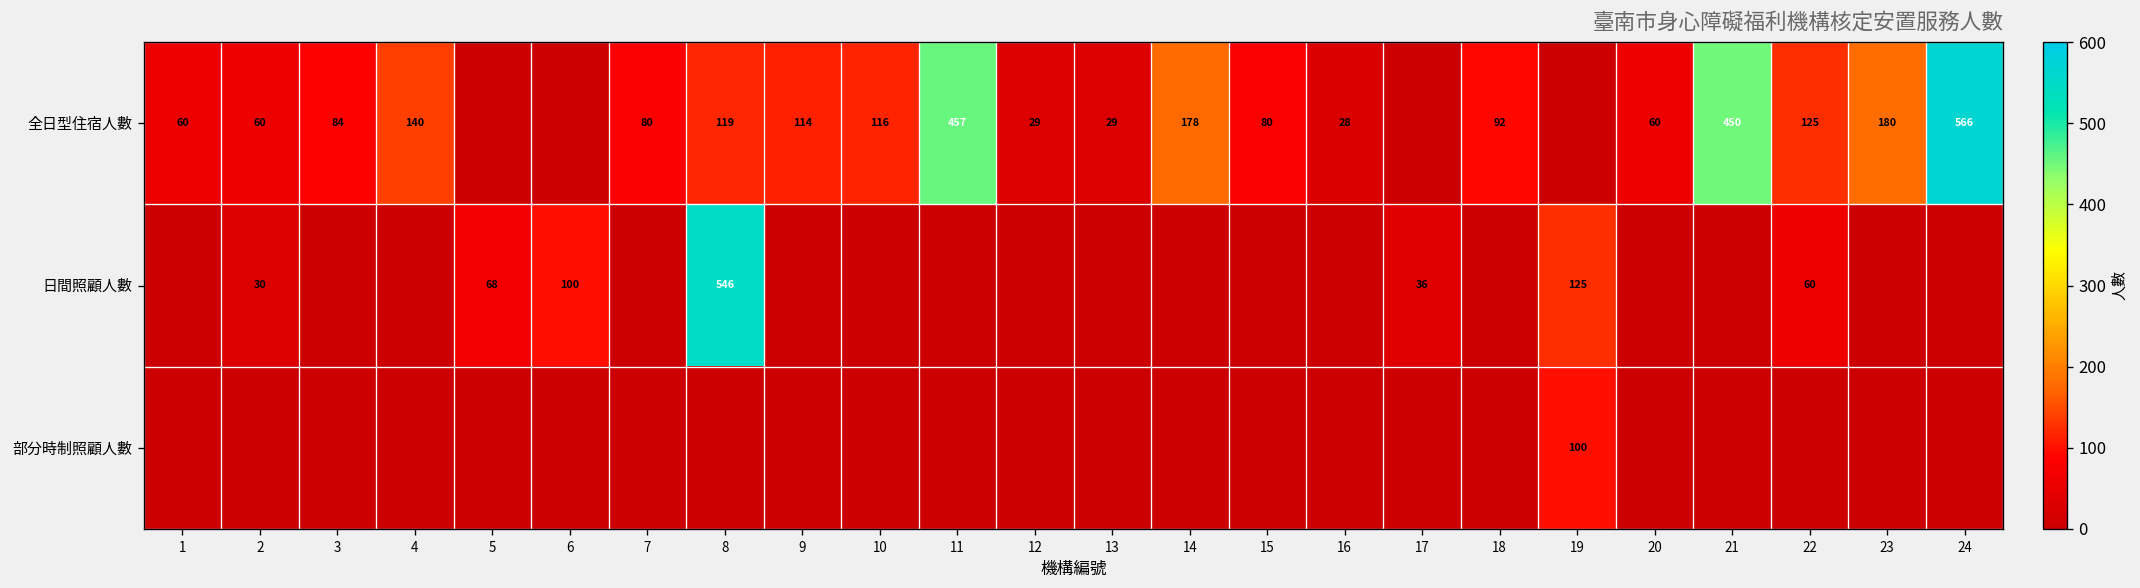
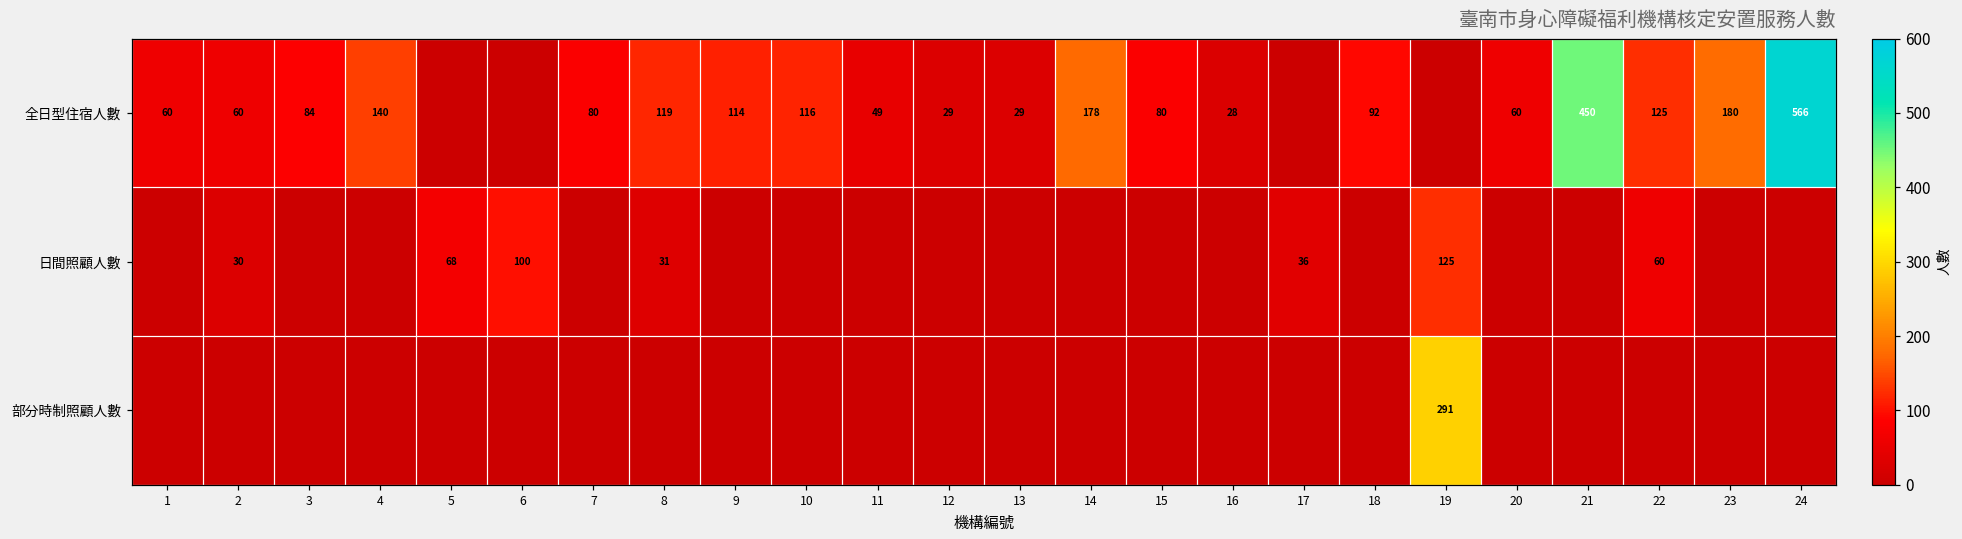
  {
    "全日型住宿人數": {
      "1": 60,
      "2": 60,
      "3": 84,
      "4": 140,
      "7": 80,
      "8": 119,
      "9": 114,
      "10": 116,
-     "11": 457,
+     "11": 49,
      "12": 29,
      "13": 29,
      "14": 178,
      "15": 80,
      "16": 28,
      "18": 92,
      "20": 60,
      "21": 450,
      "22": 125,
      "23": 180,
      "24": 566
    },
    "日間照顧人數": {
      "2": 30,
      "5": 68,
      "6": 100,
-     "8": 546,
+     "8": 31,
      "17": 36,
      "19": 125,
      "22": 60
    },
    "部分時制照顧人數": {
-     "19": 100
+     "19": 291
    }
  }
